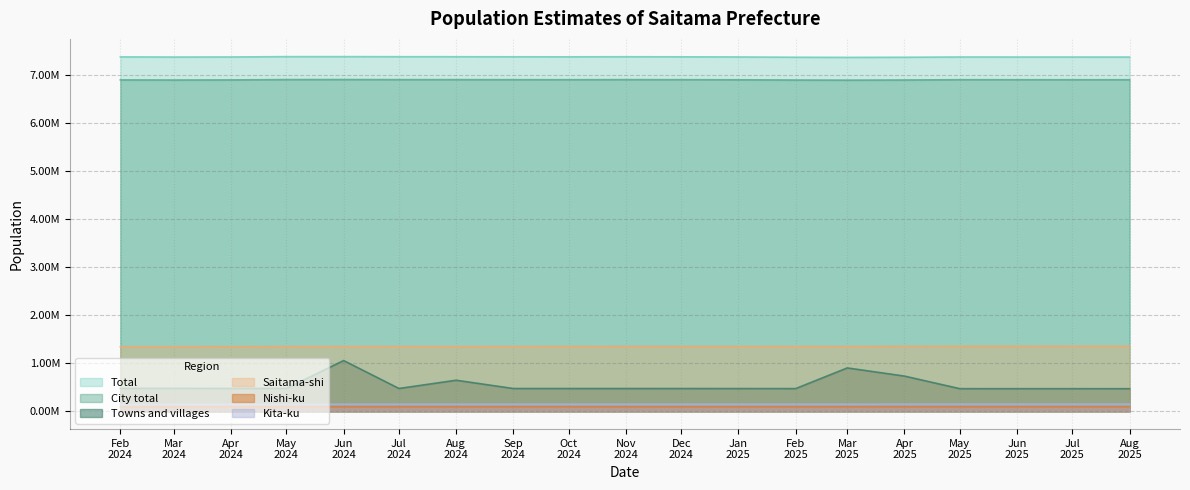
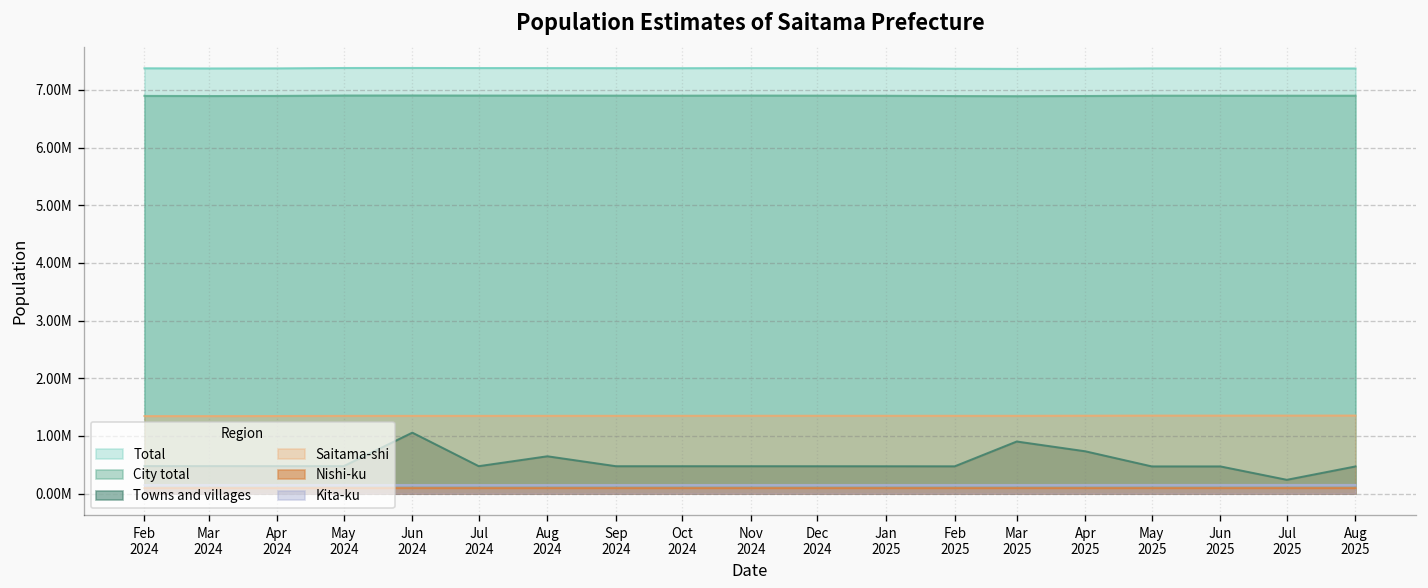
  {
    "City total": {
      "Feb 2024": 6900000,
      "Mar 2024": 6900000,
      "Apr 2024": 6900000,
      "May 2024": 6900000,
      "Jun 2024": 6900000,
      "Jul 2024": 6900000,
      "Aug 2024": 6900000,
      "Sep 2024": 6900000,
      "Oct 2024": 6900000,
      "Nov 2024": 6900000,
      "Dec 2024": 6900000,
      "Jan 2025": 6900000,
      "Feb 2025": 6900000,
      "Mar 2025": 6900000,
      "Apr 2025": 6900000,
      "May 2025": 6900000,
      "Jun 2025": 6900000,
      "Jul 2025": 6900000,
      "Aug 2025": 6900000
    },
    "Towns and villages": {
      "Jun 2024": 1100000,
      "Jul 2024": 500000,
      "Aug 2024": 600000,
      "Sep 2024": 500000,
      "Oct 2024": 500000,
      "Nov 2024": 500000,
      "Dec 2024": 500000,
      "Jan 2025": 500000,
      "Feb 2025": 500000,
      "Mar 2025": 900000,
      "Apr 2025": 700000,
      "May 2025": 500000,
      "Jun 2025": 500000,
-     "Jul 2025": 500000,
+     "Jul 2025": 200000,
      "Aug 2025": 500000
    },
    "Saitama-shi": {
      "Feb 2024": 1300000,
      "Mar 2024": 1300000,
      "Apr 2024": 1300000,
      "May 2024": 1300000,
      "Jun 2024": 1300000,
      "Jul 2024": 1300000,
      "Aug 2024": 1300000,
      "Sep 2024": 1300000,
      "Oct 2024": 1400000,
      "Nov 2024": 1400000,
      "Dec 2024": 1400000,
      "Jan 2025": 1400000,
      "Feb 2025": 1300000,
      "Mar 2025": 1300000,
      "Apr 2025": 1400000,
      "May 2025": 1400000,
      "Jun 2025": 1400000,
      "Jul 2025": 1400000,
      "Aug 2025": 1400000
    },
    "Nishi-ku": {
      "Jun 2024": 100000,
      "Jul 2024": 100000,
      "Aug 2024": 100000,
      "Sep 2024": 100000,
      "Oct 2024": 100000,
      "Nov 2024": 100000,
      "Dec 2024": 100000,
      "Jan 2025": 100000,
      "Feb 2025": 100000,
      "Mar 2025": 100000,
      "Apr 2025": 100000,
      "May 2025": 100000,
      "Jun 2025": 100000,
      "Jul 2025": 100000,
      "Aug 2025": 100000
    }
  }
